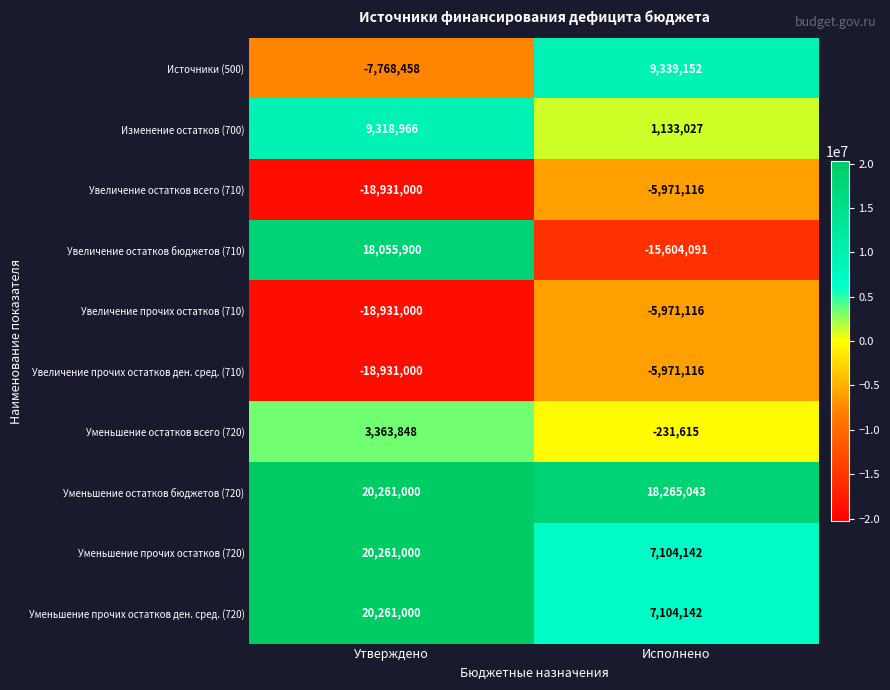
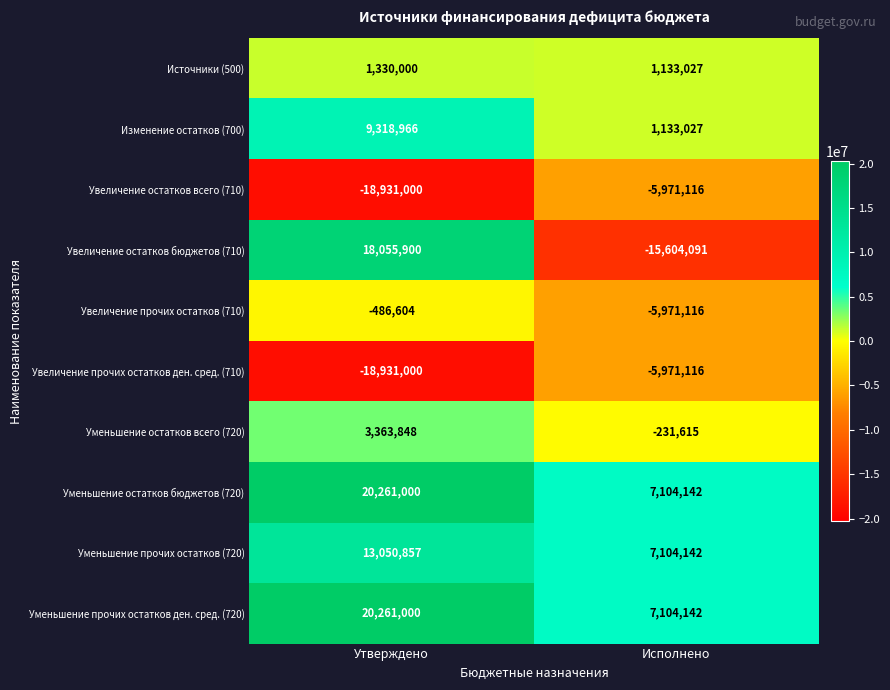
  {
    "Источники (500)": {
-     "Утверждено": "-7,768,458",
-     "Исполнено": "9,339,152"
+     "Утверждено": "1,330,000",
+     "Исполнено": "1,133,027"
    },
    "Изменение остатков (700)": {
      "Утверждено": "9,318,966",
      "Исполнено": "1,133,027"
    },
    "Увеличение остатков всего (710)": {
      "Утверждено": "-18,931,000",
      "Исполнено": "-5,971,116"
    },
    "Увеличение остатков бюджетов (710)": {
      "Утверждено": "18,055,900",
      "Исполнено": "-15,604,091"
    },
    "Увеличение прочих остатков (710)": {
-     "Утверждено": "-18,931,000",
+     "Утверждено": "-486,604",
      "Исполнено": "-5,971,116"
    },
    "Увеличение прочих остатков ден. сред. (710)": {
      "Утверждено": "-18,931,000",
      "Исполнено": "-5,971,116"
    },
    "Уменьшение остатков всего (720)": {
      "Утверждено": "3,363,848",
      "Исполнено": "-231,615"
    },
    "Уменьшение остатков бюджетов (720)": {
      "Утверждено": "20,261,000",
-     "Исполнено": "18,265,043"
+     "Исполнено": "7,104,142"
    },
    "Уменьшение прочих остатков (720)": {
-     "Утверждено": "20,261,000",
+     "Утверждено": "13,050,857",
      "Исполнено": "7,104,142"
    },
    "Уменьшение прочих остатков ден. сред. (720)": {
      "Утверждено": "20,261,000",
      "Исполнено": "7,104,142"
    }
  }
